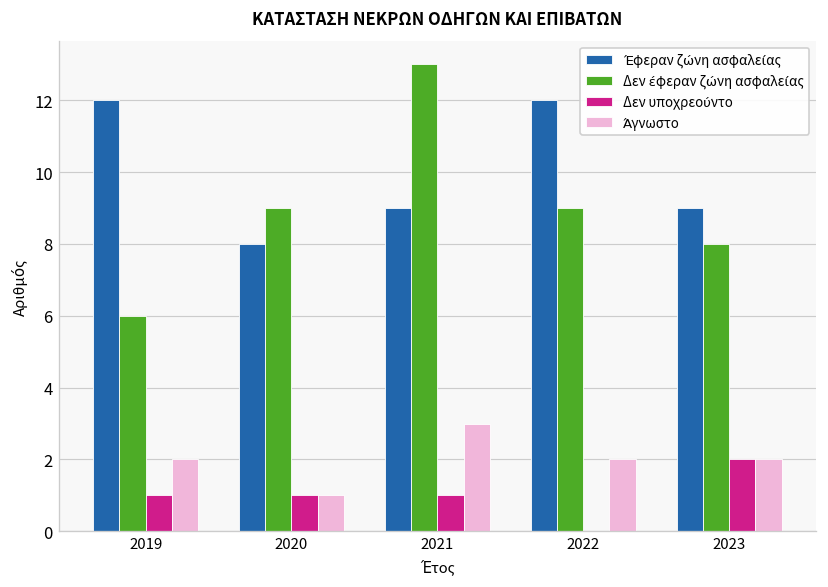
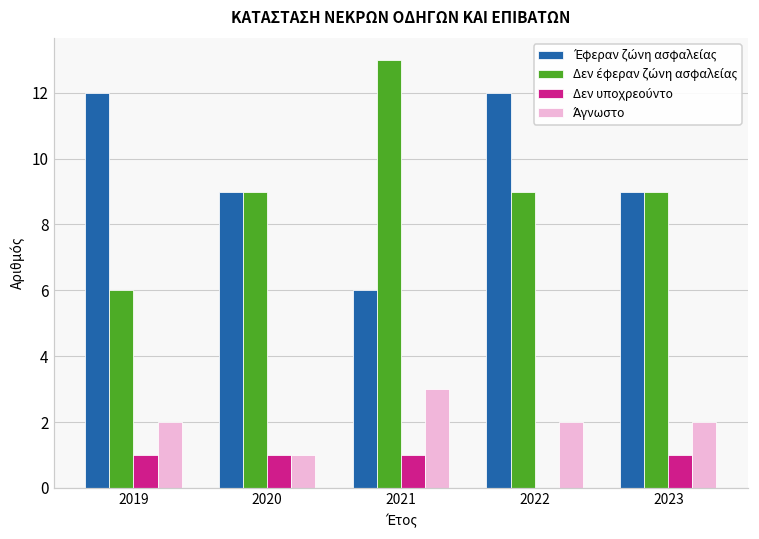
  {
    "Έφεραν ζώνη ασφαλείας": {
      "2019": 12,
-     "2020": 8,
-     "2021": 9,
+     "2020": 9,
+     "2021": 6,
      "2022": 12,
      "2023": 9
    },
    "Δεν έφεραν ζώνη ασφαλείας": {
      "2019": 6,
      "2020": 9,
      "2021": 13,
      "2022": 9,
-     "2023": 8
+     "2023": 9
    },
    "Δεν υποχρεούντο": {
      "2019": 1,
      "2020": 1,
      "2021": 1,
      "2022": 0,
-     "2023": 2
+     "2023": 1
    },
    "Άγνωστο": {
      "2019": 2,
      "2020": 1,
      "2021": 3,
      "2022": 2,
      "2023": 2
    }
  }
